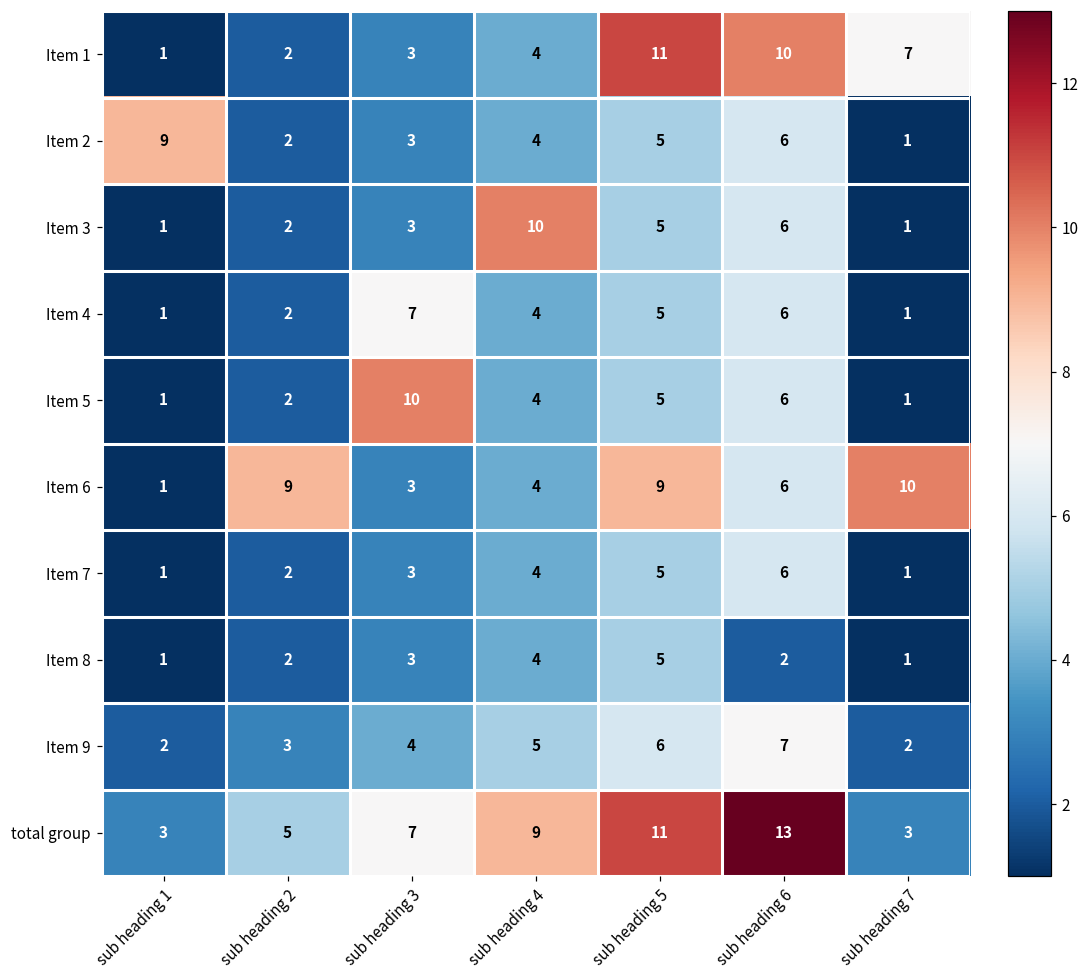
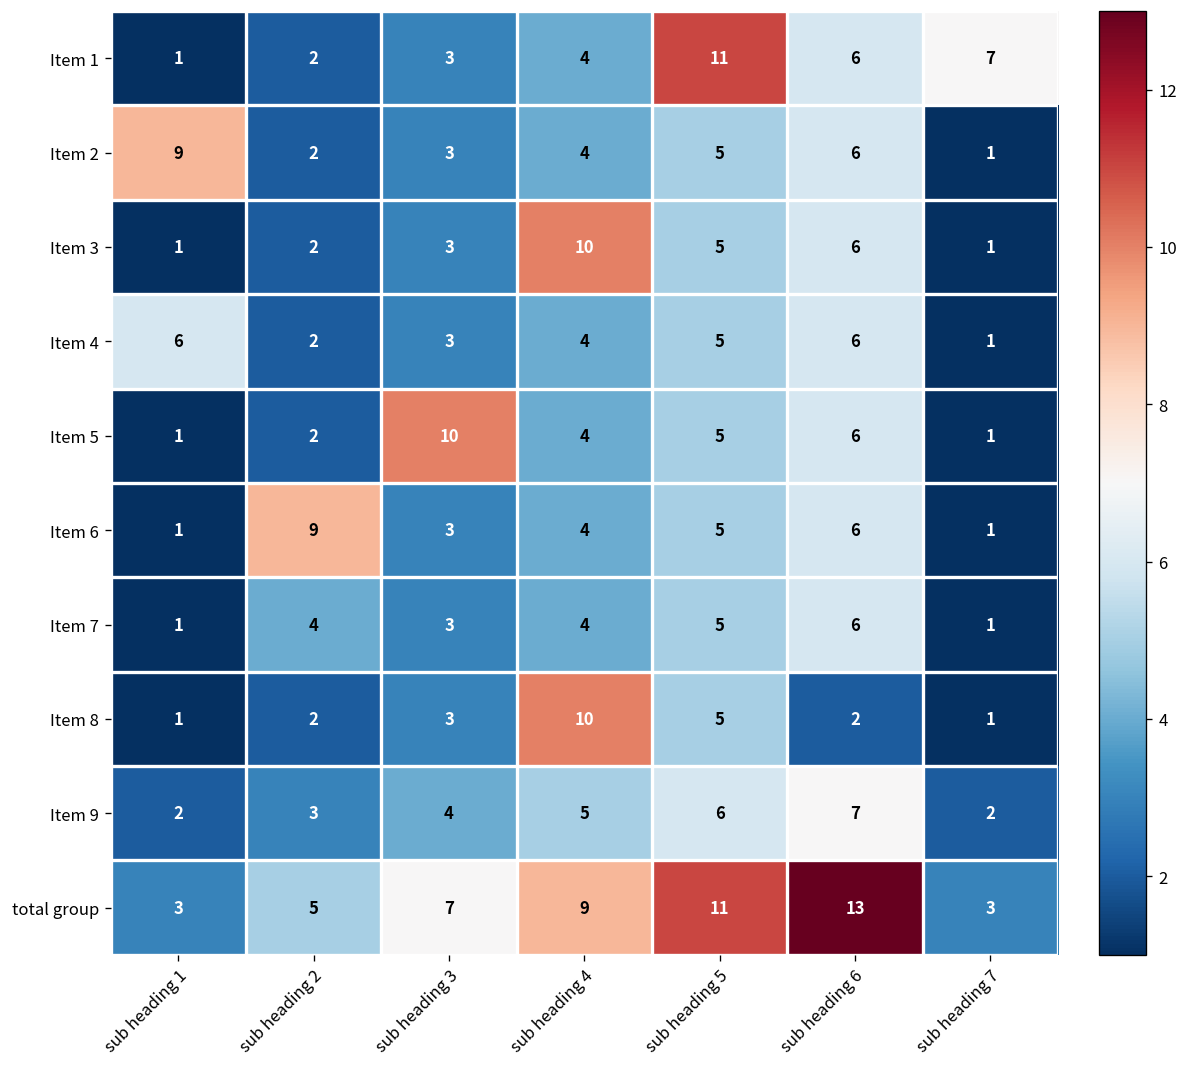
  {
    "Item 1": {
      "sub heading 1": 1,
      "sub heading 2": 2,
      "sub heading 3": 3,
      "sub heading 4": 4,
      "sub heading 5": 11,
-     "sub heading 6": 10,
+     "sub heading 6": 6,
      "sub heading 7": 7
    },
    "Item 2": {
      "sub heading 1": 9,
      "sub heading 2": 2,
      "sub heading 3": 3,
      "sub heading 4": 4,
      "sub heading 5": 5,
      "sub heading 6": 6,
      "sub heading 7": 1
    },
    "Item 3": {
      "sub heading 1": 1,
      "sub heading 2": 2,
      "sub heading 3": 3,
      "sub heading 4": 10,
      "sub heading 5": 5,
      "sub heading 6": 6,
      "sub heading 7": 1
    },
    "Item 4": {
-     "sub heading 1": 1,
+     "sub heading 1": 6,
      "sub heading 2": 2,
-     "sub heading 3": 7,
+     "sub heading 3": 3,
      "sub heading 4": 4,
      "sub heading 5": 5,
      "sub heading 6": 6,
      "sub heading 7": 1
    },
    "Item 5": {
      "sub heading 1": 1,
      "sub heading 2": 2,
      "sub heading 3": 10,
      "sub heading 4": 4,
      "sub heading 5": 5,
      "sub heading 6": 6,
      "sub heading 7": 1
    },
    "Item 6": {
      "sub heading 1": 1,
      "sub heading 2": 9,
      "sub heading 3": 3,
      "sub heading 4": 4,
-     "sub heading 5": 9,
+     "sub heading 5": 5,
      "sub heading 6": 6,
-     "sub heading 7": 10
+     "sub heading 7": 1
    },
    "Item 7": {
      "sub heading 1": 1,
-     "sub heading 2": 2,
+     "sub heading 2": 4,
      "sub heading 3": 3,
      "sub heading 4": 4,
      "sub heading 5": 5,
      "sub heading 6": 6,
      "sub heading 7": 1
    },
    "Item 8": {
      "sub heading 1": 1,
      "sub heading 2": 2,
      "sub heading 3": 3,
-     "sub heading 4": 4,
+     "sub heading 4": 10,
      "sub heading 5": 5,
      "sub heading 6": 2,
      "sub heading 7": 1
    },
    "Item 9": {
      "sub heading 1": 2,
      "sub heading 2": 3,
      "sub heading 3": 4,
      "sub heading 4": 5,
      "sub heading 5": 6,
      "sub heading 6": 7,
      "sub heading 7": 2
    },
    "total group": {
      "sub heading 1": 3,
      "sub heading 2": 5,
      "sub heading 3": 7,
      "sub heading 4": 9,
      "sub heading 5": 11,
      "sub heading 6": 13,
      "sub heading 7": 3
    }
  }
